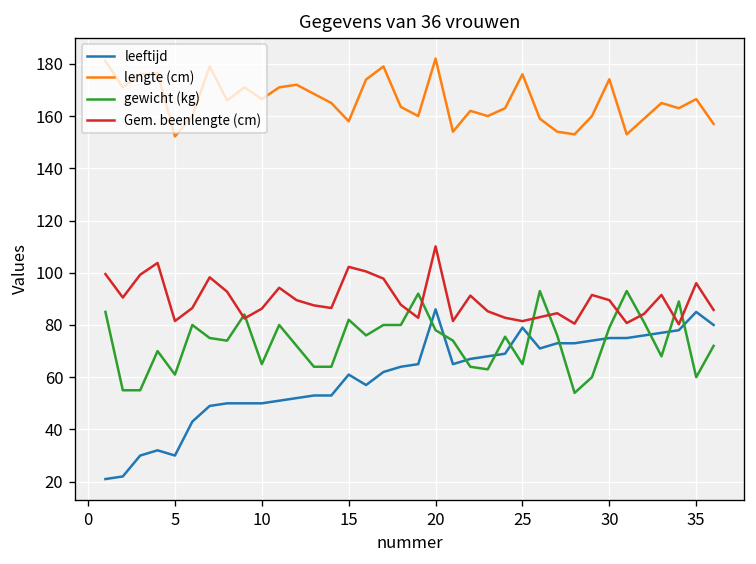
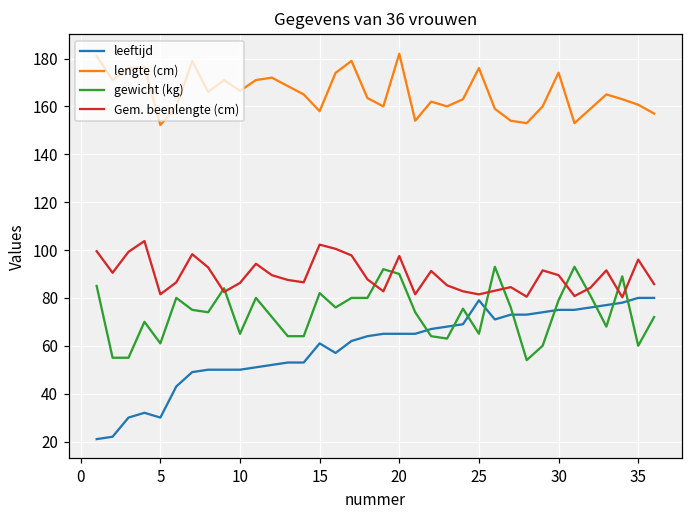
  {
    "leeftijd": {
      "5": 30,
      "10": 50,
      "15": 61,
-     "20": 86,
+     "20": 65,
      "25": 79,
      "30": 75,
-     "35": 85
+     "35": 80
    },
    "lengte (cm)": {
      "5": 152,
      "15": 158,
      "20": 182,
      "25": 176,
      "30": 174,
-     "35": 167
+     "35": 161
    },
    "gewicht (kg)": {
      "5": 61,
      "10": 65,
      "15": 82,
-     "20": 78,
+     "20": 90,
      "25": 65,
      "30": 79,
      "35": 60
    },
    "Gem. beenlengte (cm)": {
      "5": 82,
      "10": 86,
      "15": 102,
-     "20": 110,
+     "20": 98,
      "25": 81,
      "30": 90,
      "35": 96
    }
  }
